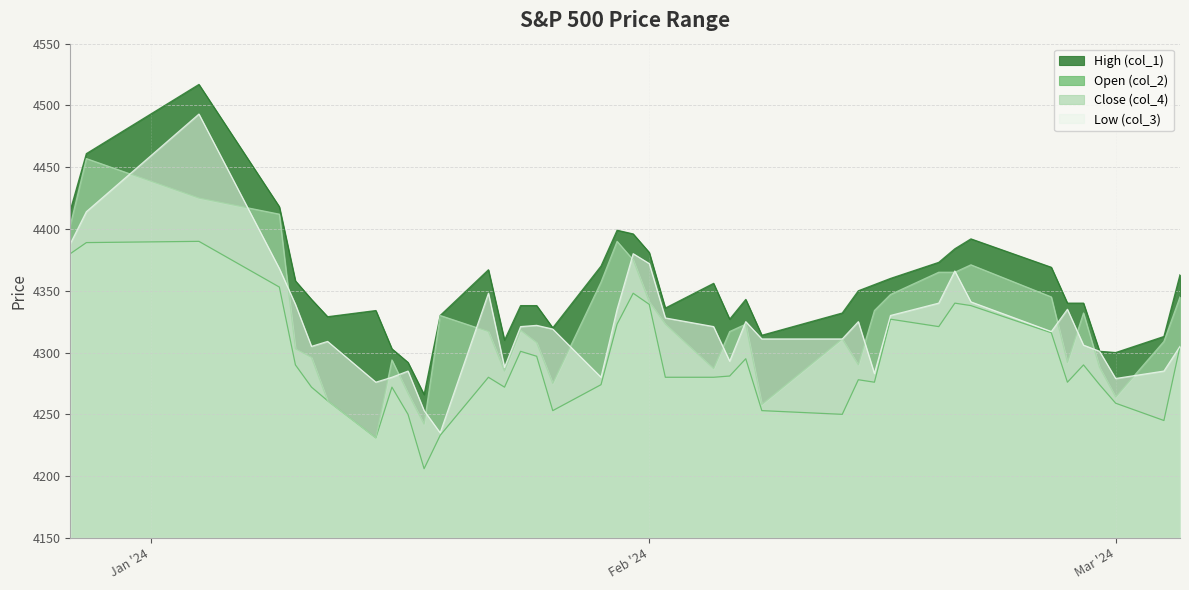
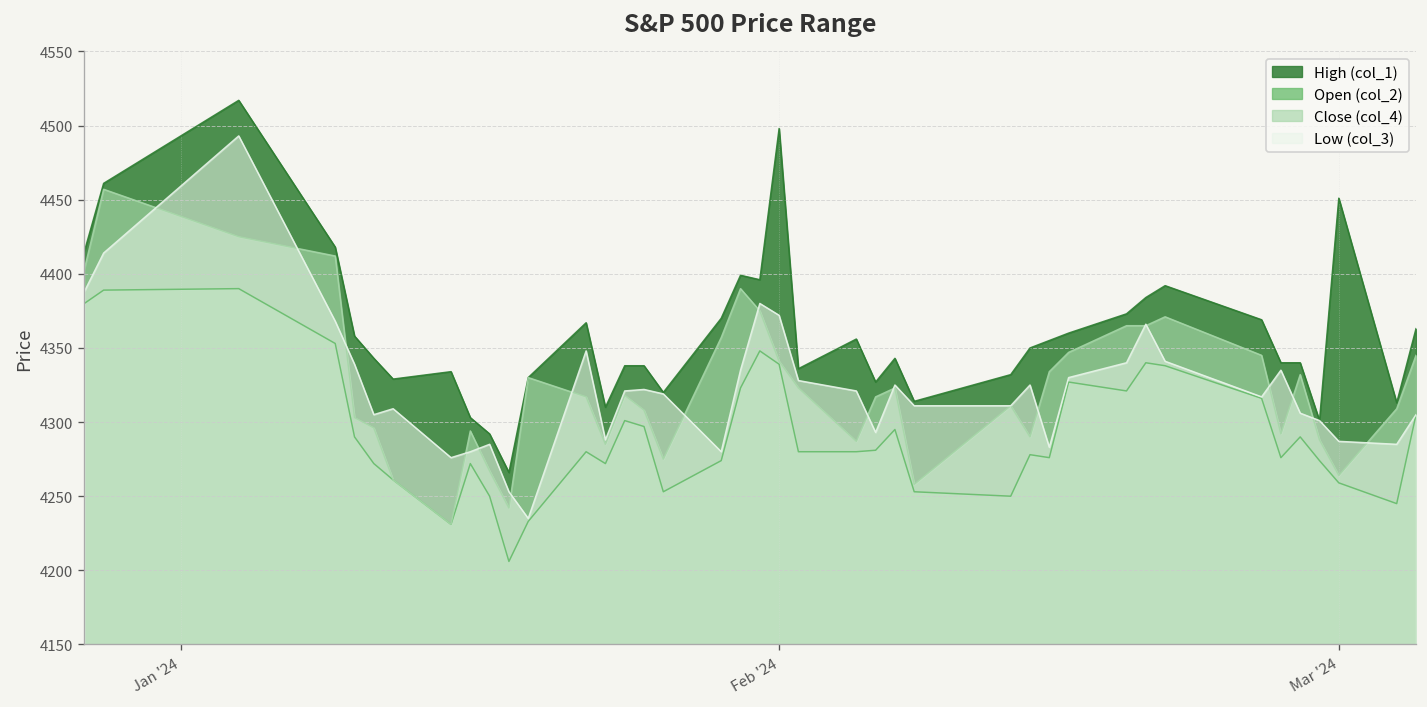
  {
    "High (col_1)": {
-     "Feb '24": 4381,
-     "Mar '24": 4300
+     "Feb '24": 4498,
+     "Mar '24": 4451
    },
    "Open (col_2)": {
      "Mar '24": 4259
    },
    "Close (col_4)": {
      "Mar '24": 4264
    },
    "Low (col_3)": {
      "Feb '24": 4372,
-     "Mar '24": 4279
+     "Mar '24": 4287
    }
  }
